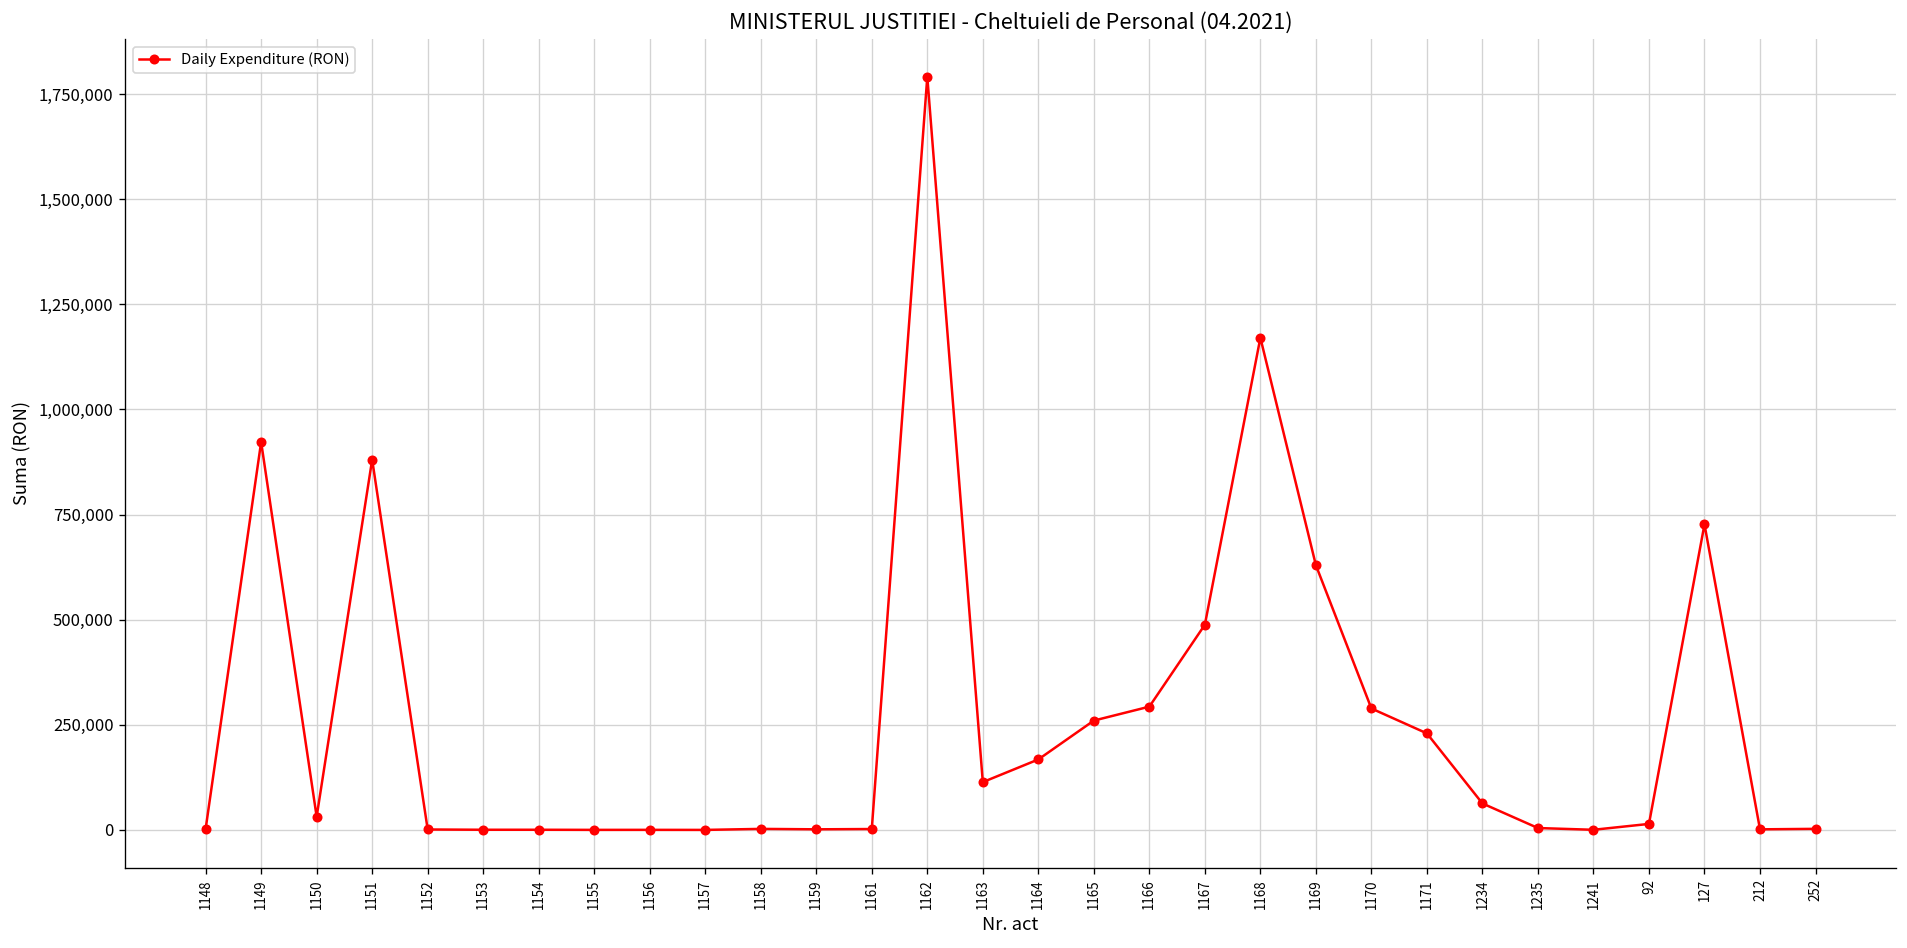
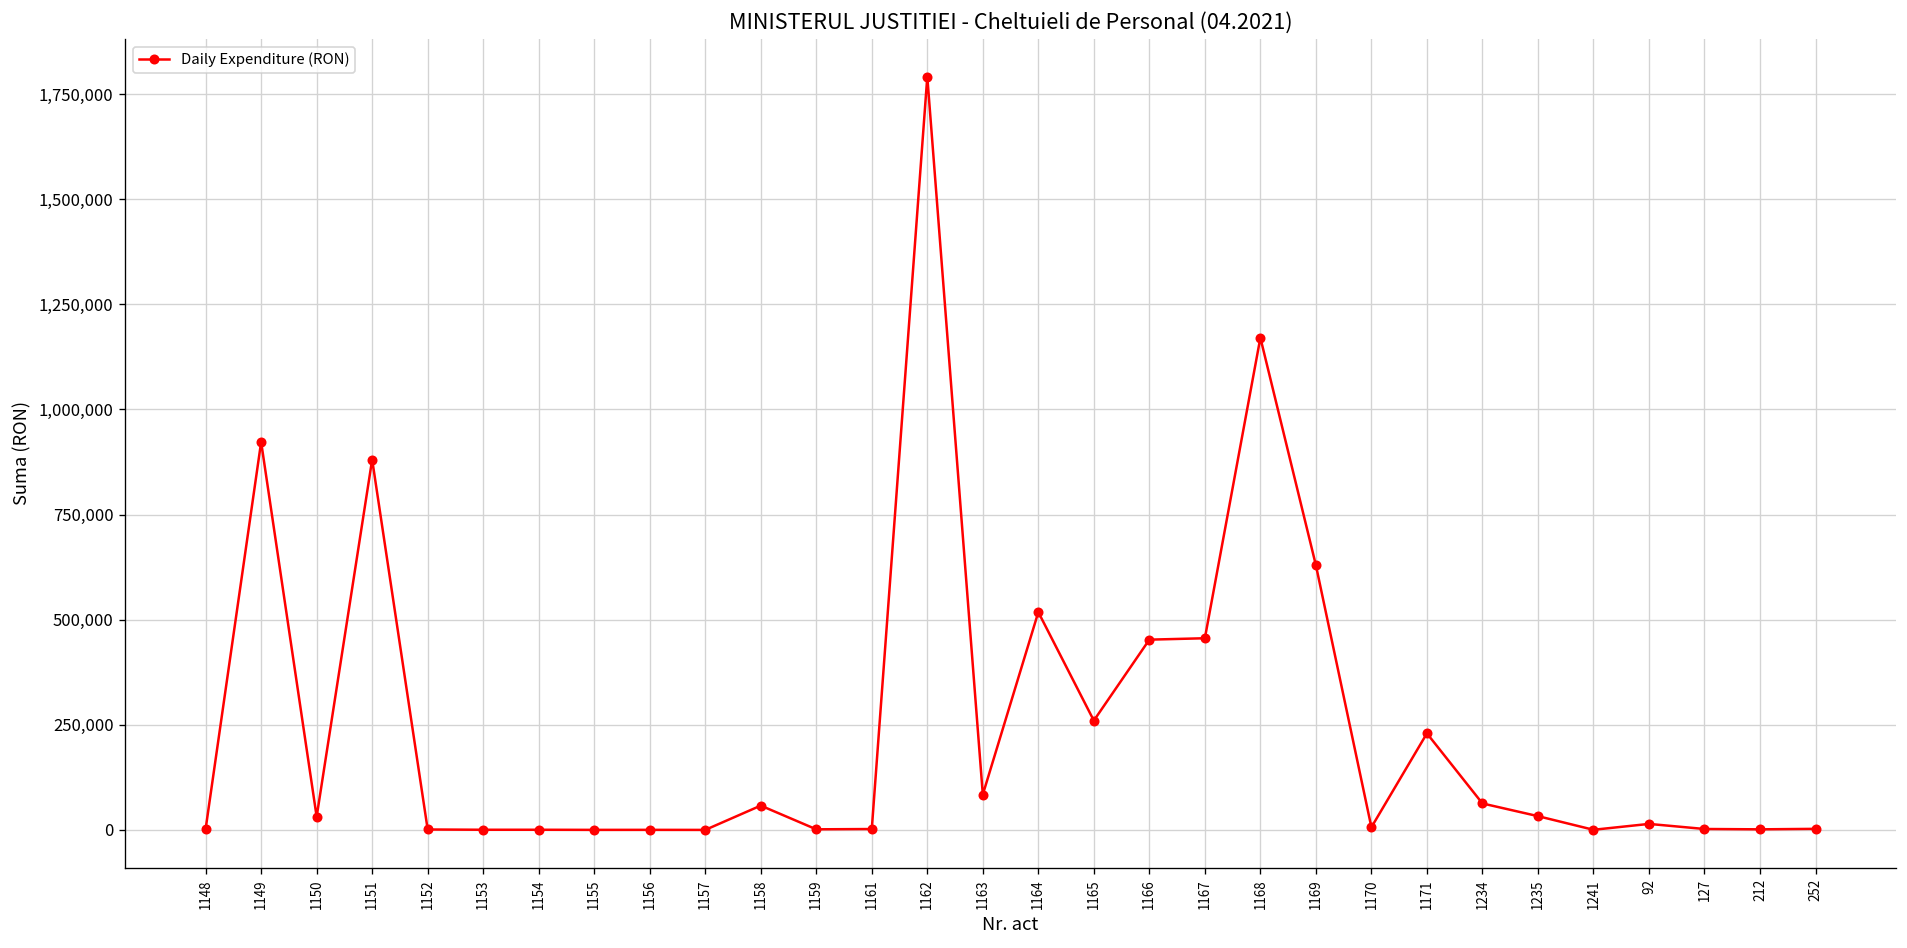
  {
    "1148": "0",
    "1149": "920,000",
    "1150": "30,000",
    "1151": "880,000",
    "1152": "0",
    "1153": "0",
    "1154": "0",
    "1155": "0",
    "1156": "0",
    "1157": "0",
-   "1158": "0",
+   "1158": "60,000",
    "1159": "0",
    "1161": "0",
    "1162": "1,790,000",
-   "1163": "110,000",
-   "1164": "170,000",
+   "1163": "80,000",
+   "1164": "520,000",
    "1165": "260,000",
-   "1166": "290,000",
-   "1167": "490,000",
+   "1166": "450,000",
+   "1167": "460,000",
    "1168": "1,170,000",
    "1169": "630,000",
-   "1170": "290,000",
+   "1170": "10,000",
    "1171": "230,000",
    "1234": "60,000",
-   "1235": "0",
+   "1235": "30,000",
    "1241": "0",
    "92": "10,000",
-   "127": "730,000",
+   "127": "0",
    "212": "0",
    "252": "0"
  }
